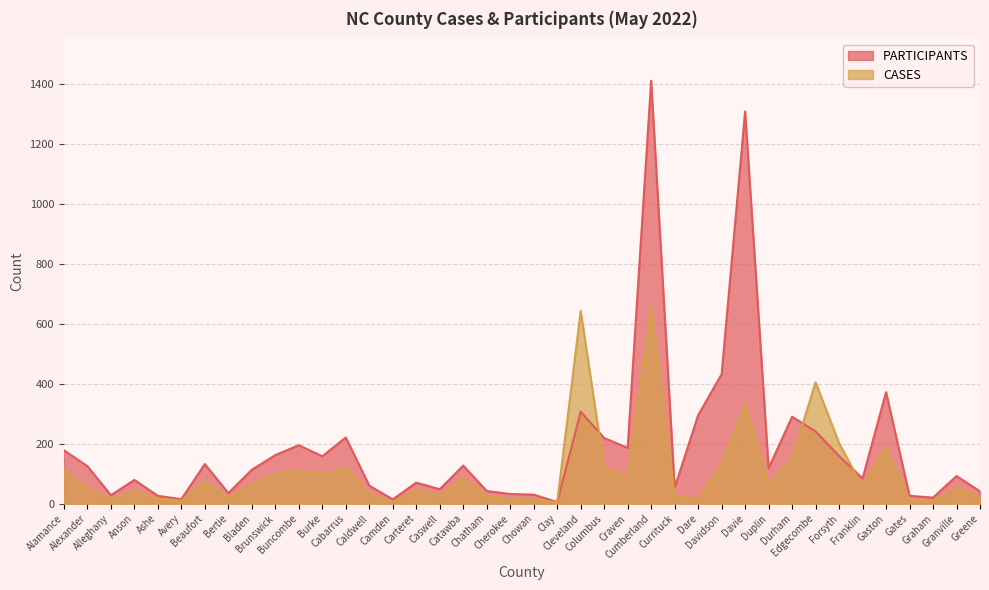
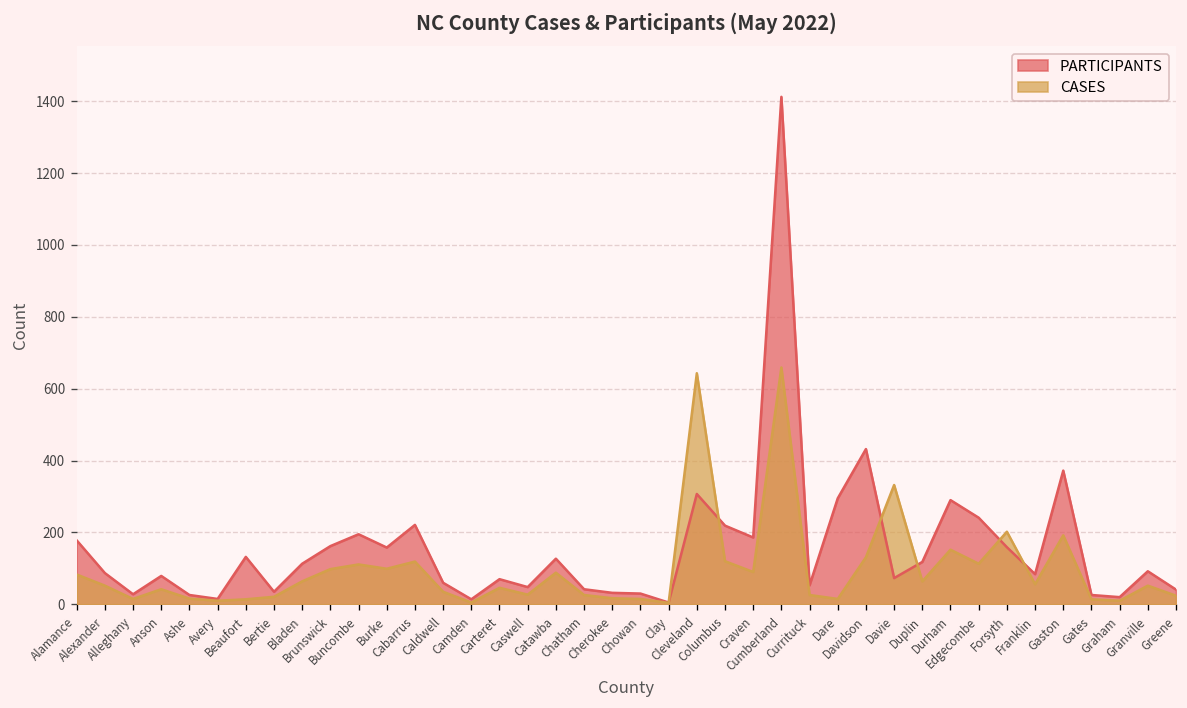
  {
    "PARTICIPANTS": {
      "Alamance": 180,
-     "Alexander": 130,
+     "Alexander": 90,
      "Alleghany": 30,
      "Anson": 80,
      "Ashe": 30,
      "Beaufort": 130,
      "Bertie": 40,
      "Bladen": 110,
      "Brunswick": 160,
      "Buncombe": 200,
      "Burke": 160,
      "Cabarrus": 220,
      "Caldwell": 60,
      "Camden": 10,
      "Carteret": 70,
      "Caswell": 50,
      "Catawba": 130,
      "Chatham": 40,
      "Cherokee": 30,
      "Chowan": 30,
      "Cleveland": 310,
      "Columbus": 220,
      "Craven": 190,
      "Cumberland": 1410,
      "Currituck": 50,
      "Dare": 300,
      "Davidson": 430,
-     "Davie": 1310,
+     "Davie": 70,
      "Duplin": 120,
      "Durham": 290,
      "Edgecombe": 240,
      "Forsyth": 160,
      "Franklin": 80,
      "Gaston": 370,
      "Gates": 30,
      "Graham": 20,
      "Granville": 90,
      "Greene": 40
    },
    "CASES": {
-     "Alamance": 110,
+     "Alamance": 80,
      "Alexander": 50,
      "Alleghany": 20,
      "Anson": 40,
      "Ashe": 20,
-     "Beaufort": 70,
+     "Beaufort": 10,
      "Bertie": 20,
      "Bladen": 60,
      "Brunswick": 100,
      "Buncombe": 110,
      "Burke": 100,
      "Cabarrus": 120,
      "Caldwell": 40,
      "Camden": 10,
      "Carteret": 50,
      "Caswell": 30,
      "Catawba": 90,
      "Chatham": 30,
      "Cherokee": 20,
      "Chowan": 20,
      "Cleveland": 640,
      "Columbus": 120,
      "Craven": 90,
      "Cumberland": 660,
      "Currituck": 30,
      "Dare": 20,
      "Davidson": 130,
      "Davie": 330,
      "Duplin": 60,
      "Durham": 150,
-     "Edgecombe": 410,
+     "Edgecombe": 110,
      "Forsyth": 200,
      "Franklin": 60,
      "Gaston": 190,
      "Gates": 10,
      "Graham": 10,
      "Granville": 50,
      "Greene": 20
    }
  }
